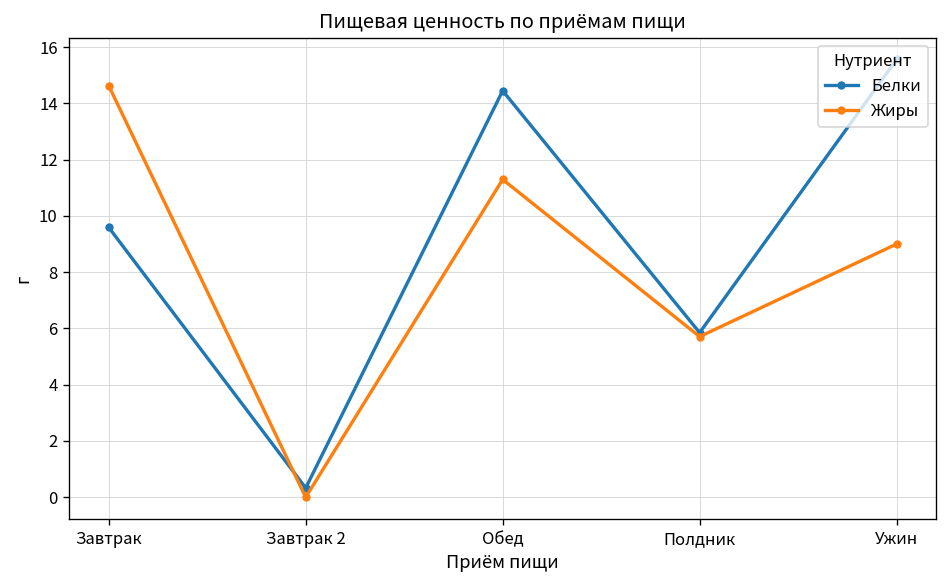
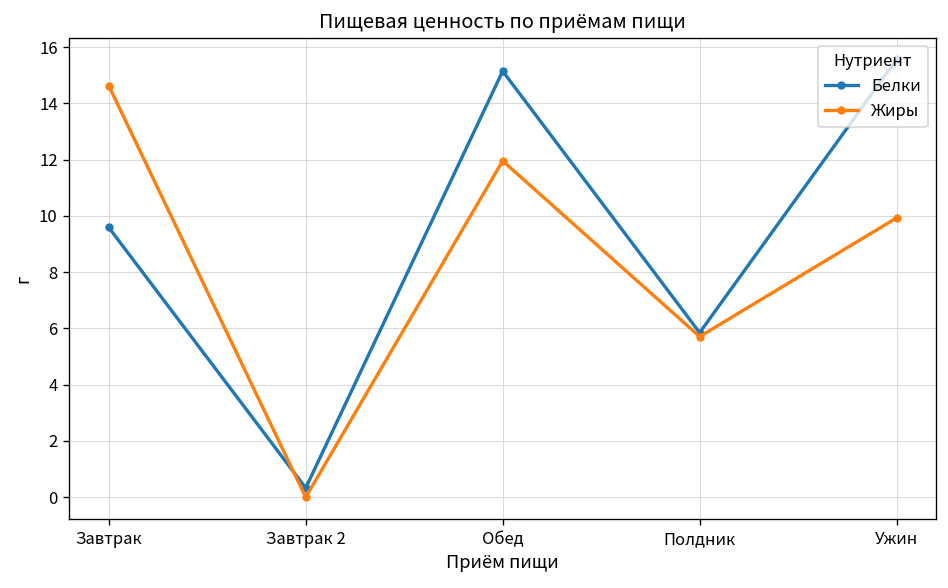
  {
    "Белки": {
      "Завтрак": 9.6,
      "Завтрак 2": 0.3,
-     "Обед": 14.4,
+     "Обед": 15.1,
      "Полдник": 5.9
    },
    "Жиры": {
      "Завтрак": 14.6,
      "Завтрак 2": 0.0,
-     "Обед": 11.3,
+     "Обед": 12.0,
      "Полдник": 5.7,
-     "Ужин": 9.0
+     "Ужин": 9.9
    }
  }
